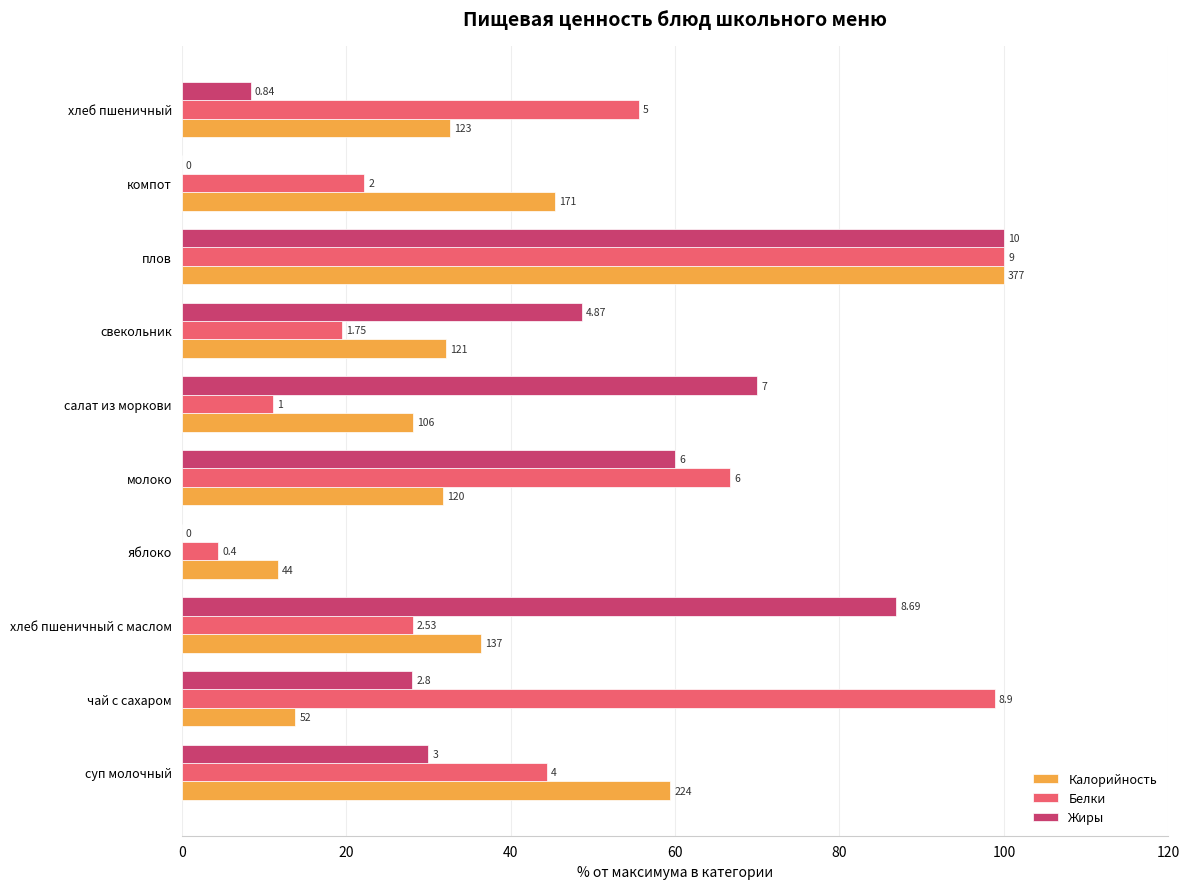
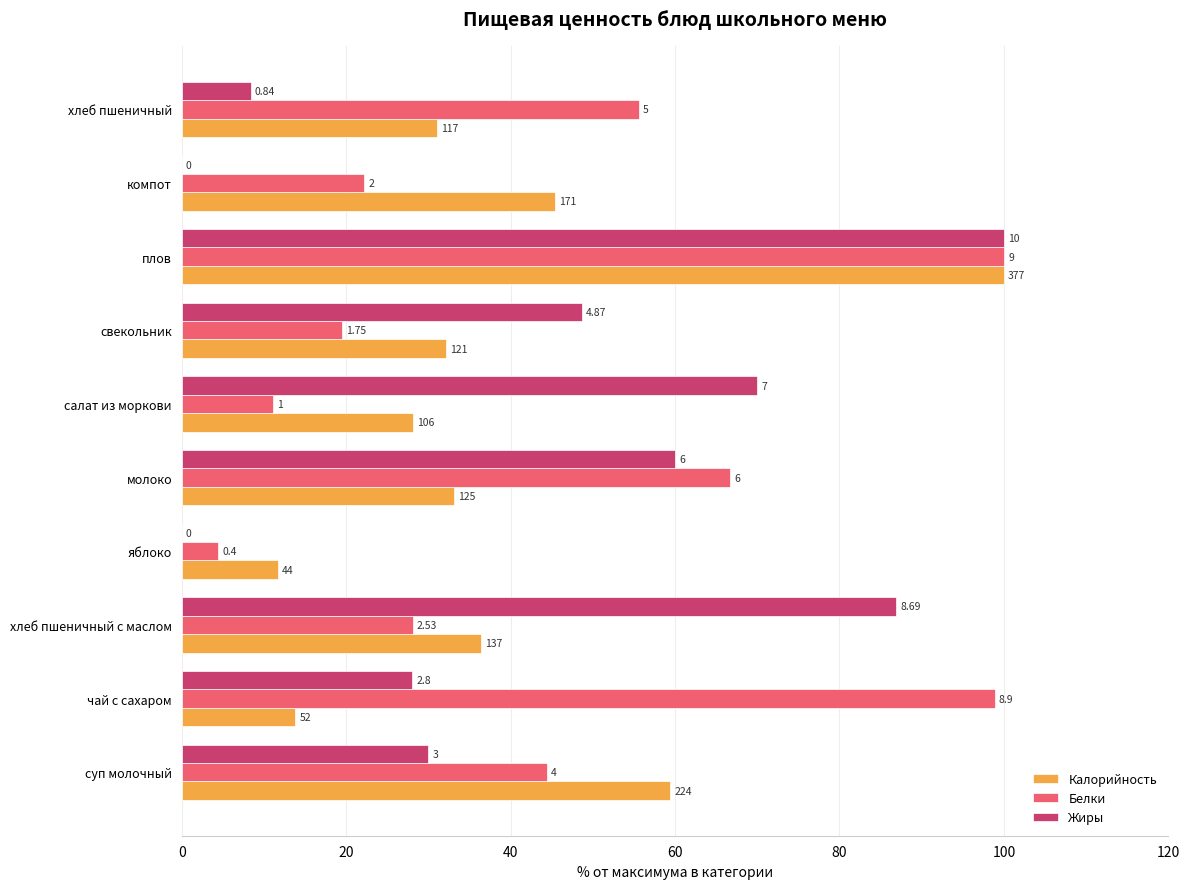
  {
    "Калорийность": {
-     "хлеб пшеничный": 123,
-     "молоко": 120
+     "хлеб пшеничный": 117,
+     "молоко": 125
    }
  }
